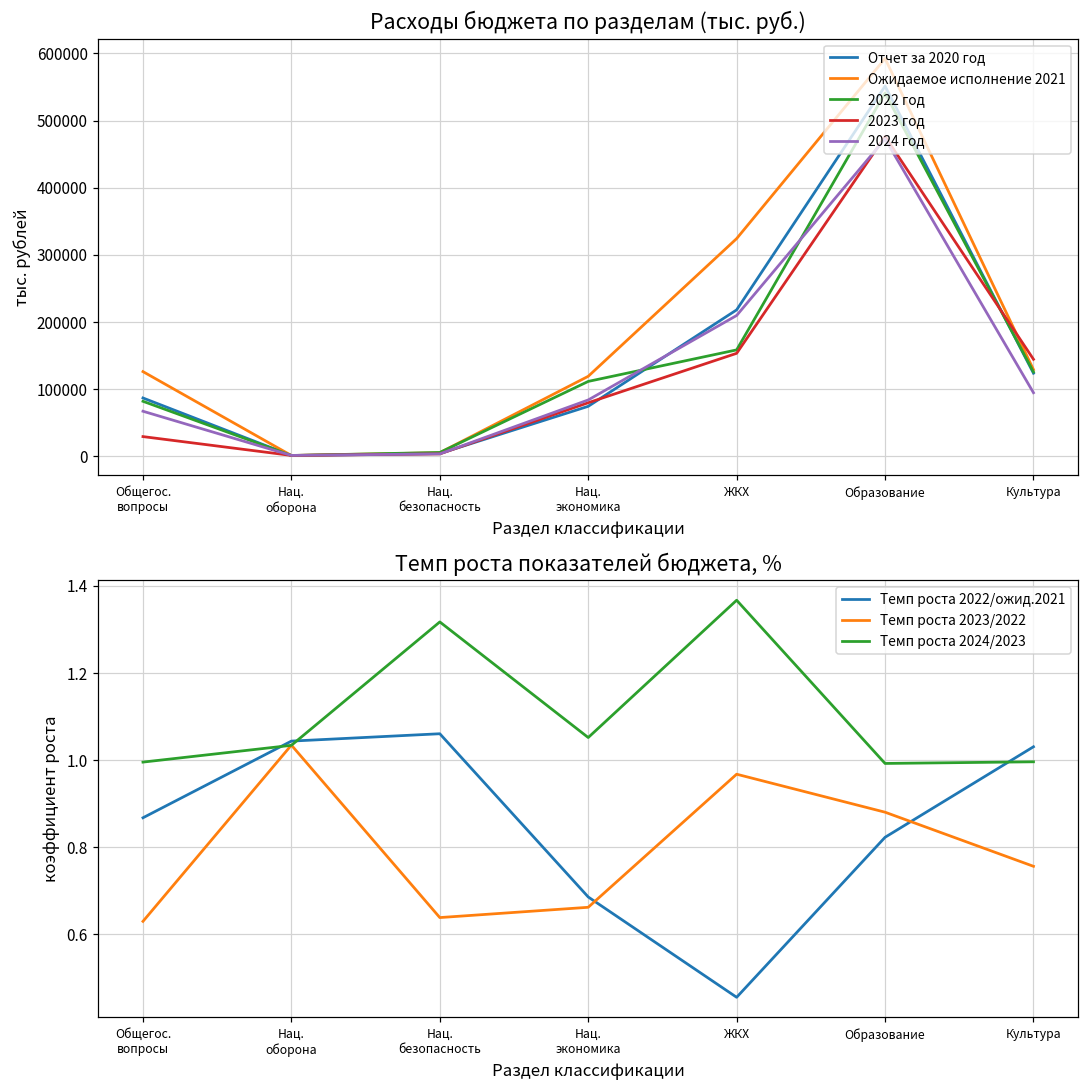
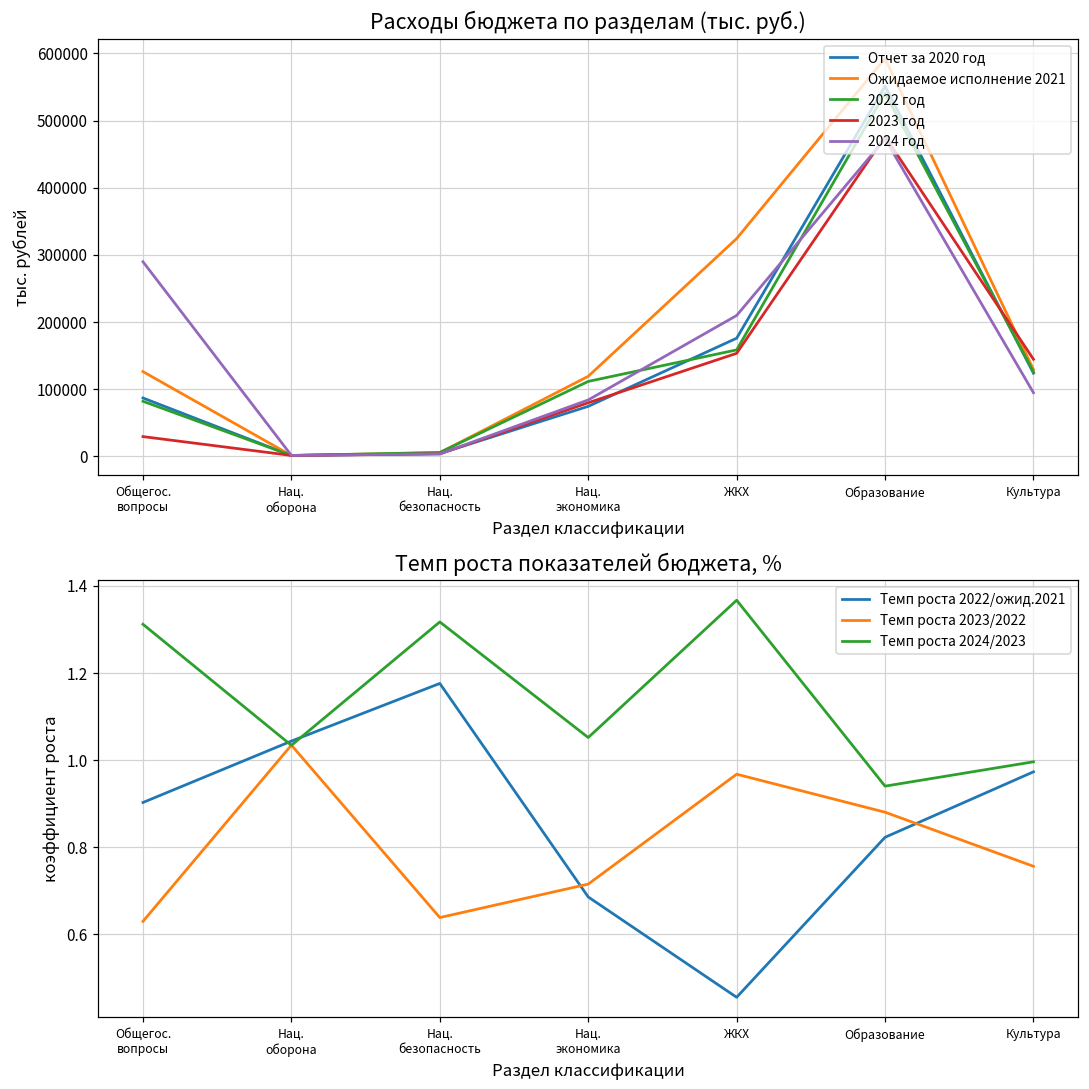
  {
    "Расходы бюджета по разделам (тыс. руб.)": {
      "Отчет за 2020 год": {
        "Общегос. вопросы": 90000,
        "Нац. экономика": 70000,
-       "ЖКХ": 220000
+       "ЖКХ": 180000
      },
      "Ожидаемое исполнение 2021": {
        "Общегос. вопросы": 130000,
        "Нац. экономика": 120000,
        "ЖКХ": 320000
      },
      "2022 год": {
        "Общегос. вопросы": 80000,
        "Нац. экономика": 110000,
        "ЖКХ": 160000
      },
      "2023 год": {
        "Общегос. вопросы": 30000,
        "ЖКХ": 150000,
        "Культура": 140000
      },
      "2024 год": {
-       "Общегос. вопросы": 70000,
+       "Общегос. вопросы": 290000,
        "ЖКХ": 210000,
        "Культура": 90000
      }
    },
    "Темп роста показателей бюджета, %": {
      "Темп роста 2022/ожид.2021": {
-       "Общегос. вопросы": 0.87,
+       "Общегос. вопросы": 0.90,
        "Нац. оборона": 1.04,
-       "Нац. безопасность": 1.06,
+       "Нац. безопасность": 1.18,
        "Нац. экономика": 0.69,
        "ЖКХ": 0.46,
        "Образование": 0.82,
-       "Культура": 1.03
+       "Культура": 0.97
      },
      "Темп роста 2023/2022": {
        "Общегос. вопросы": 0.63,
        "Нац. безопасность": 0.64,
-       "Нац. экономика": 0.66,
+       "Нац. экономика": 0.72,
        "ЖКХ": 0.97,
        "Образование": 0.88,
        "Культура": 0.76
      },
      "Темп роста 2024/2023": {
-       "Общегос. вопросы": 1.00,
+       "Общегос. вопросы": 1.31,
        "Нац. безопасность": 1.32,
        "Нац. экономика": 1.05,
        "ЖКХ": 1.37,
-       "Образование": 0.99,
+       "Образование": 0.94,
        "Культура": 1.00
      }
    }
  }
